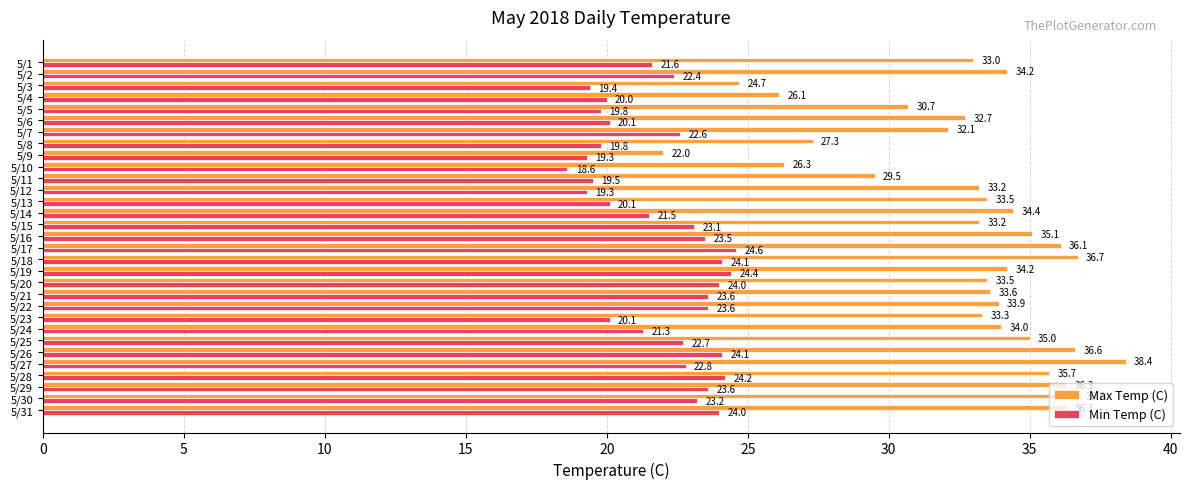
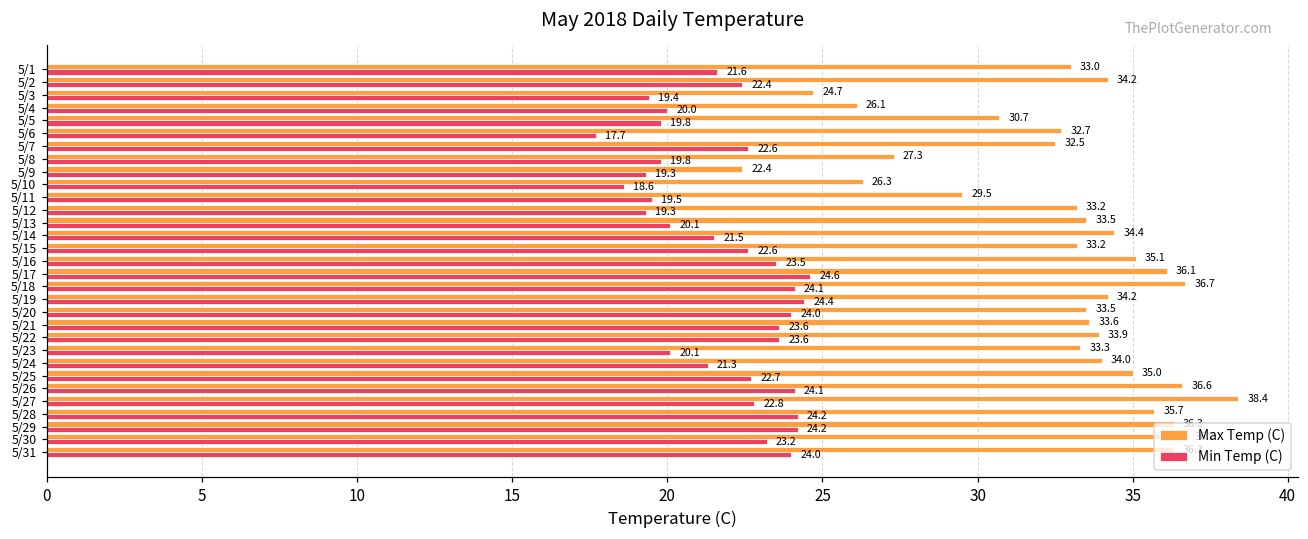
  {
    "Max Temp (C)": {
      "5/1": 33.0,
      "5/2": 34.2,
      "5/3": 24.7,
      "5/4": 26.1,
      "5/5": 30.7,
      "5/6": 32.7,
-     "5/7": 32.1,
+     "5/7": 32.5,
      "5/8": 27.3,
-     "5/9": 22.0,
+     "5/9": 22.4,
      "5/10": 26.3,
      "5/11": 29.5,
      "5/12": 33.2,
      "5/13": 33.5,
      "5/14": 34.4,
      "5/15": 33.2,
      "5/16": 35.1,
      "5/17": 36.1,
      "5/18": 36.7,
      "5/19": 34.2,
      "5/20": 33.5,
      "5/21": 33.6,
      "5/22": 33.9,
      "5/23": 33.3,
      "5/24": 34.0,
      "5/25": 35.0,
      "5/26": 36.6,
      "5/27": 38.4,
      "5/28": 35.7
    },
    "Min Temp (C)": {
      "5/1": 21.6,
      "5/2": 22.4,
      "5/3": 19.4,
      "5/4": 20.0,
      "5/5": 19.8,
-     "5/6": 20.1,
+     "5/6": 17.7,
      "5/7": 22.6,
      "5/8": 19.8,
      "5/9": 19.3,
      "5/10": 18.6,
      "5/11": 19.5,
      "5/12": 19.3,
      "5/13": 20.1,
      "5/14": 21.5,
-     "5/15": 23.1,
+     "5/15": 22.6,
      "5/16": 23.5,
      "5/17": 24.6,
      "5/18": 24.1,
      "5/19": 24.4,
      "5/20": 24.0,
      "5/21": 23.6,
      "5/22": 23.6,
      "5/23": 20.1,
      "5/24": 21.3,
      "5/25": 22.7,
      "5/26": 24.1,
      "5/27": 22.8,
      "5/28": 24.2,
-     "5/29": 23.6,
+     "5/29": 24.2,
      "5/30": 23.2,
      "5/31": 24.0
    }
  }
